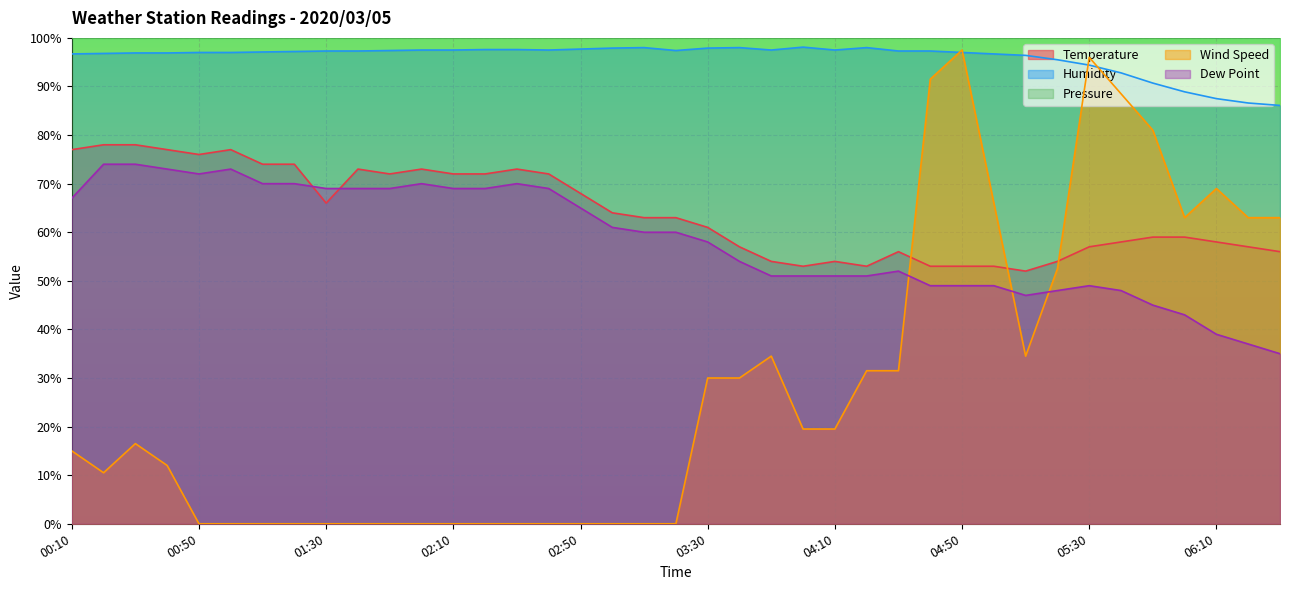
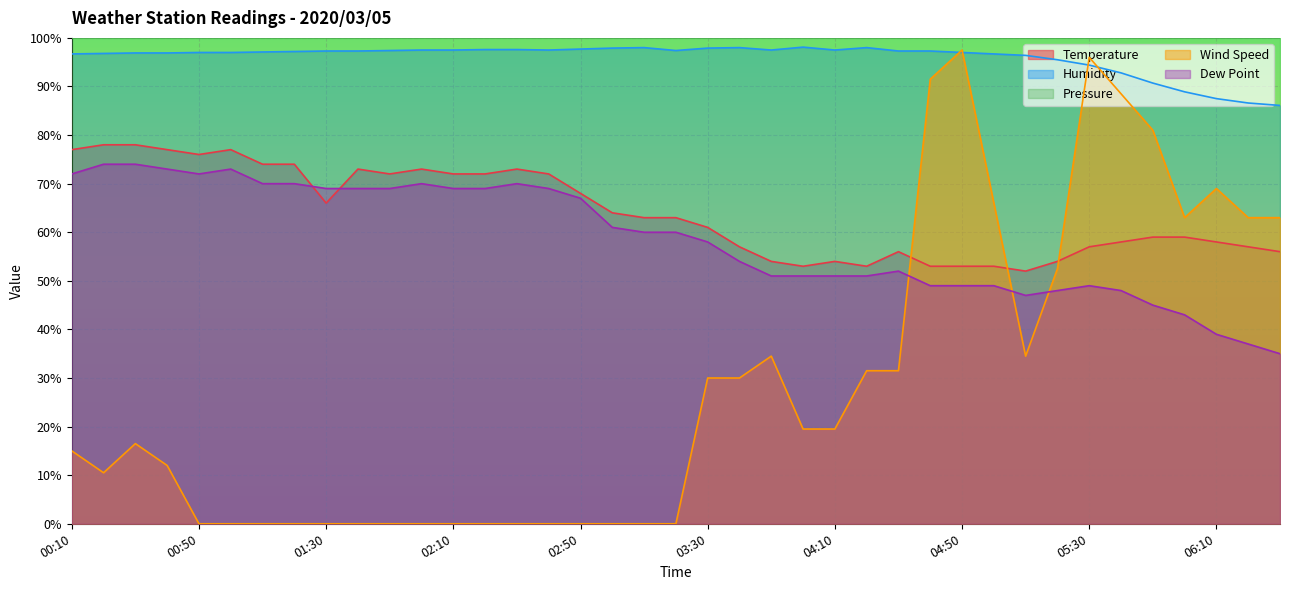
  {
    "Temperature": {
      "00:10": "77%",
      "00:50": "76%",
      "01:30": "66%",
      "02:10": "72%",
      "02:50": "68%",
      "03:30": "61%",
      "04:10": "54%",
      "04:50": "53%",
      "05:30": "57%",
      "06:10": "58%"
    },
    "Humidity": {
      "00:10": "97%",
      "00:50": "97%",
      "01:30": "97%",
      "02:10": "98%",
      "02:50": "98%",
      "03:30": "98%",
      "04:10": "98%"
    },
    "Pressure": {
      "00:10": "100%",
      "00:50": "100%",
      "01:30": "100%",
      "02:10": "100%",
      "02:50": "100%",
      "03:30": "100%",
      "04:10": "100%",
      "04:50": "100%",
      "05:30": "100%",
      "06:10": "100%"
    },
    "Wind Speed": {
      "00:10": "15%",
      "00:50": "0%",
      "01:30": "0%",
      "02:10": "0%",
      "02:50": "0%",
      "03:30": "30%",
      "04:10": "20%",
      "06:10": "69%"
    },
    "Dew Point": {
-     "00:10": "67%",
+     "00:10": "72%",
      "00:50": "72%",
      "01:30": "69%",
      "02:10": "69%",
-     "02:50": "65%",
+     "02:50": "67%",
      "03:30": "58%",
      "04:10": "51%",
      "04:50": "49%",
      "05:30": "49%",
      "06:10": "39%"
    }
  }
